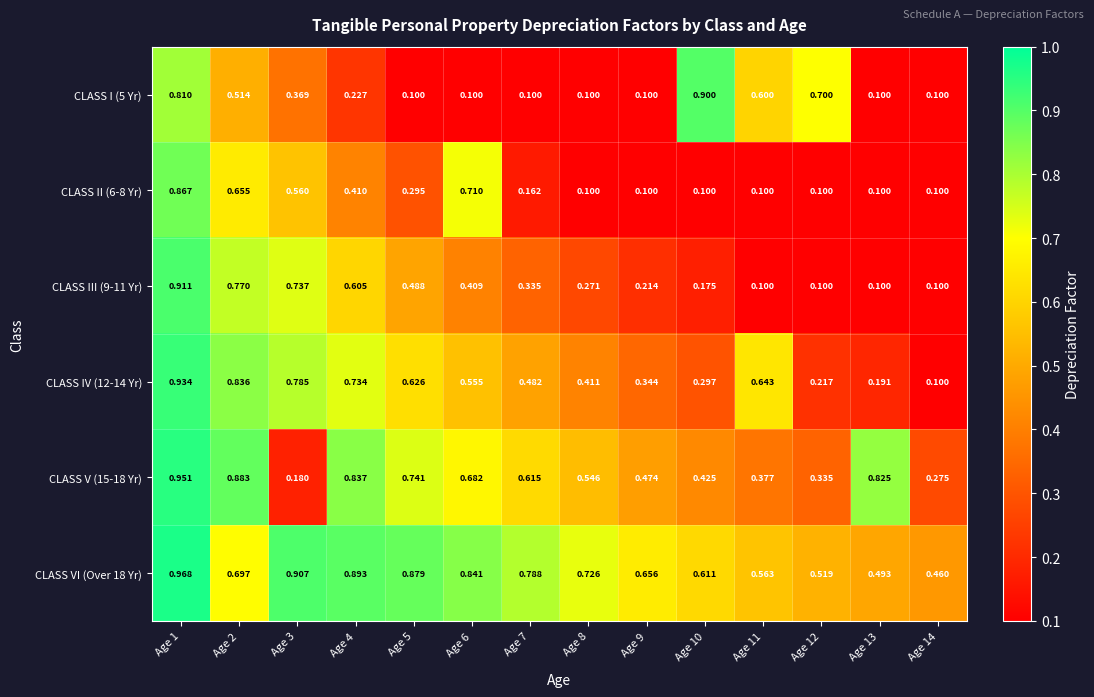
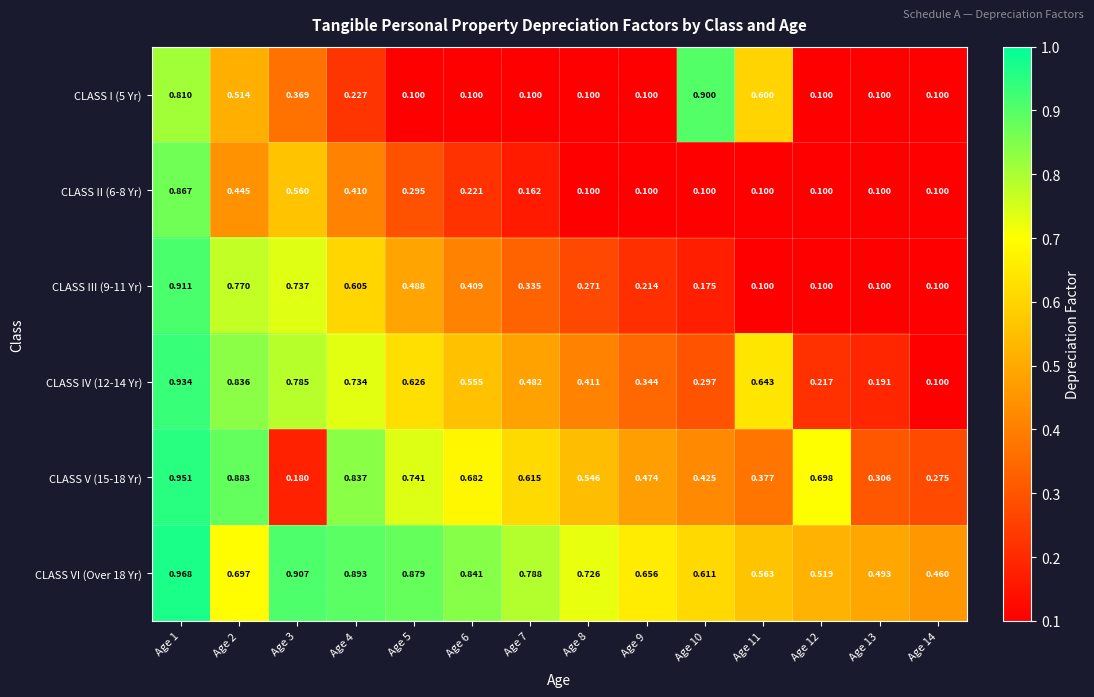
  {
    "CLASS I (5 Yr)": {
      "Age 1": 0.810,
      "Age 2": 0.514,
      "Age 3": 0.369,
      "Age 4": 0.227,
      "Age 5": 0.100,
      "Age 6": 0.100,
      "Age 7": 0.100,
      "Age 8": 0.100,
      "Age 9": 0.100,
      "Age 10": 0.900,
      "Age 11": 0.600,
-     "Age 12": 0.700,
+     "Age 12": 0.100,
      "Age 13": 0.100,
      "Age 14": 0.100
    },
    "CLASS II (6-8 Yr)": {
      "Age 1": 0.867,
-     "Age 2": 0.655,
+     "Age 2": 0.445,
      "Age 3": 0.560,
      "Age 4": 0.410,
      "Age 5": 0.295,
-     "Age 6": 0.710,
+     "Age 6": 0.221,
      "Age 7": 0.162,
      "Age 8": 0.100,
      "Age 9": 0.100,
      "Age 10": 0.100,
      "Age 11": 0.100,
      "Age 12": 0.100,
      "Age 13": 0.100,
      "Age 14": 0.100
    },
    "CLASS III (9-11 Yr)": {
      "Age 1": 0.911,
      "Age 2": 0.770,
      "Age 3": 0.737,
      "Age 4": 0.605,
      "Age 5": 0.488,
      "Age 6": 0.409,
      "Age 7": 0.335,
      "Age 8": 0.271,
      "Age 9": 0.214,
      "Age 10": 0.175,
      "Age 11": 0.100,
      "Age 12": 0.100,
      "Age 13": 0.100,
      "Age 14": 0.100
    },
    "CLASS IV (12-14 Yr)": {
      "Age 1": 0.934,
      "Age 2": 0.836,
      "Age 3": 0.785,
      "Age 4": 0.734,
      "Age 5": 0.626,
      "Age 6": 0.555,
      "Age 7": 0.482,
      "Age 8": 0.411,
      "Age 9": 0.344,
      "Age 10": 0.297,
      "Age 11": 0.643,
      "Age 12": 0.217,
      "Age 13": 0.191,
      "Age 14": 0.100
    },
    "CLASS V (15-18 Yr)": {
      "Age 1": 0.951,
      "Age 2": 0.883,
      "Age 3": 0.180,
      "Age 4": 0.837,
      "Age 5": 0.741,
      "Age 6": 0.682,
      "Age 7": 0.615,
      "Age 8": 0.546,
      "Age 9": 0.474,
      "Age 10": 0.425,
      "Age 11": 0.377,
-     "Age 12": 0.335,
-     "Age 13": 0.825,
+     "Age 12": 0.698,
+     "Age 13": 0.306,
      "Age 14": 0.275
    },
    "CLASS VI (Over 18 Yr)": {
      "Age 1": 0.968,
      "Age 2": 0.697,
      "Age 3": 0.907,
      "Age 4": 0.893,
      "Age 5": 0.879,
      "Age 6": 0.841,
      "Age 7": 0.788,
      "Age 8": 0.726,
      "Age 9": 0.656,
      "Age 10": 0.611,
      "Age 11": 0.563,
      "Age 12": 0.519,
      "Age 13": 0.493,
      "Age 14": 0.460
    }
  }
